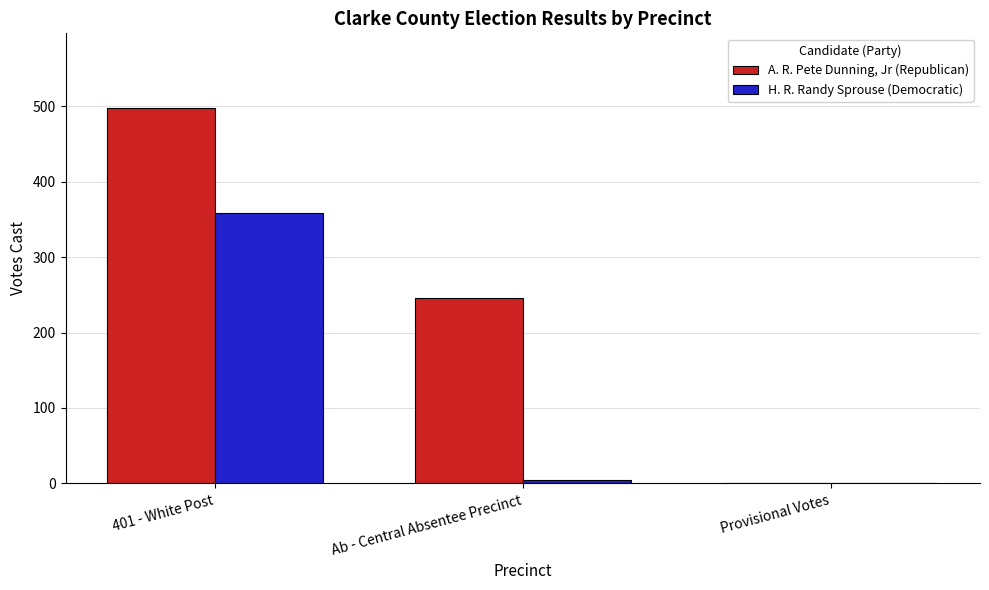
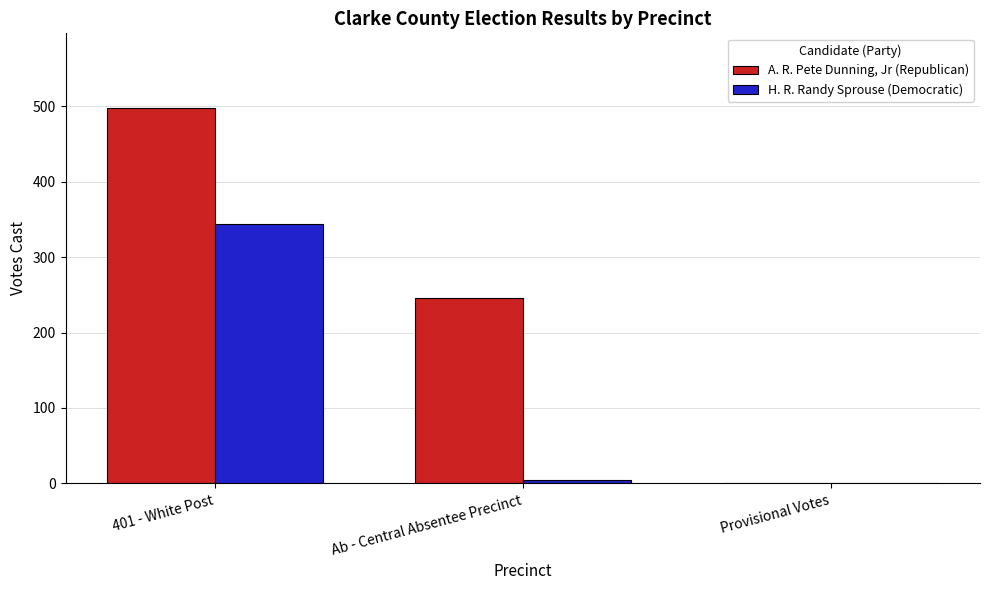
  {
    "A. R. Pete Dunning, Jr (Republican)": {
      "401 - White Post": 500,
      "Ab - Central Absentee Precinct": 250,
      "Provisional Votes": 0
    },
    "H. R. Randy Sprouse (Democratic)": {
-     "401 - White Post": 360,
+     "401 - White Post": 340,
      "Ab - Central Absentee Precinct": 10,
      "Provisional Votes": 0
    }
  }
